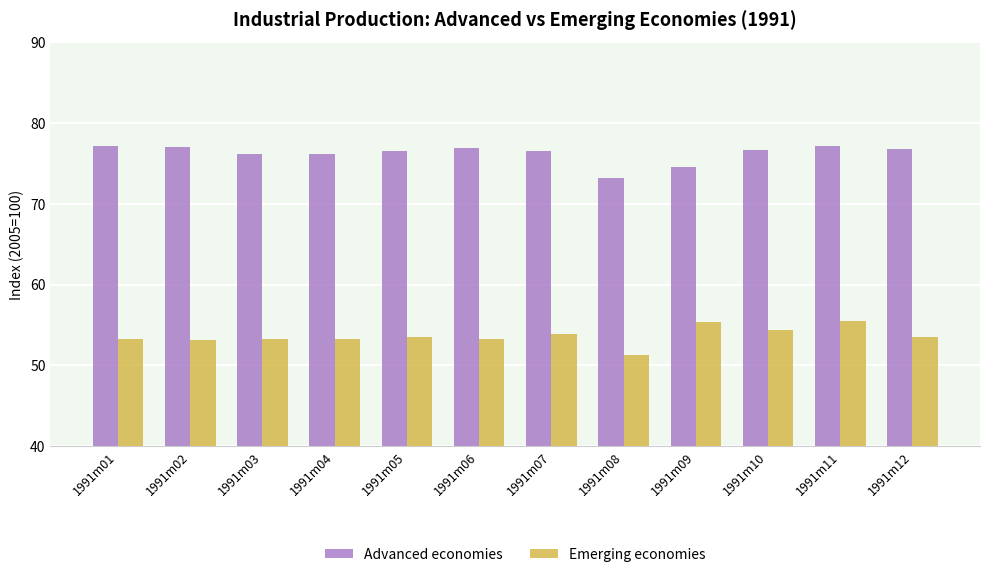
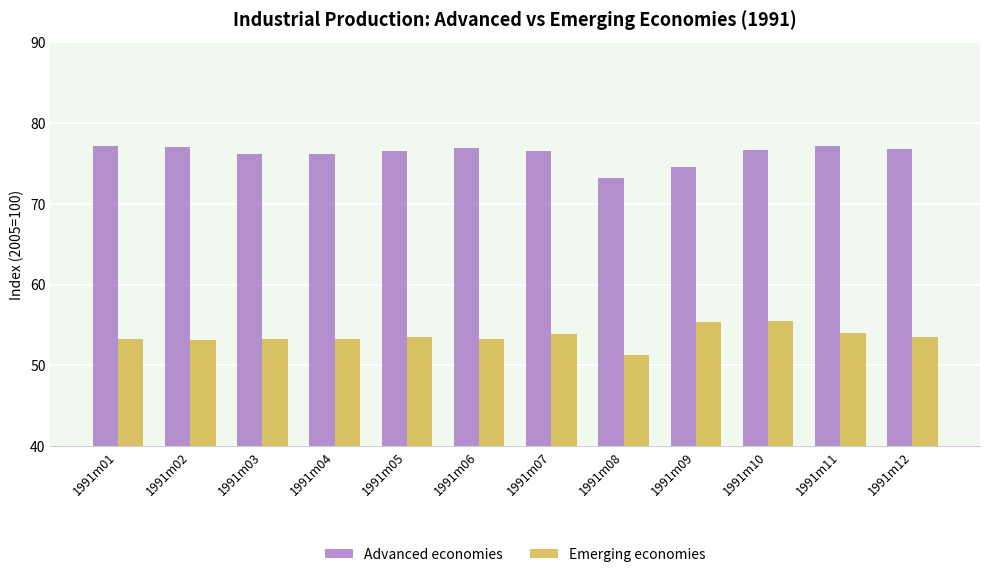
  {
    "Advanced economies": {
      "1991m01": 77,
      "1991m02": 77,
      "1991m03": 76,
      "1991m04": 76,
      "1991m05": 77,
      "1991m06": 77,
      "1991m07": 77,
      "1991m08": 73,
      "1991m09": 75,
      "1991m10": 77,
      "1991m11": 77,
      "1991m12": 77
    },
    "Emerging economies": {
      "1991m01": 53,
      "1991m02": 53,
      "1991m03": 53,
      "1991m04": 53,
      "1991m05": 53,
      "1991m06": 53,
      "1991m07": 54,
      "1991m08": 51,
      "1991m09": 55,
-     "1991m10": 54,
-     "1991m11": 56,
+     "1991m10": 56,
+     "1991m11": 54,
      "1991m12": 54
    }
  }
